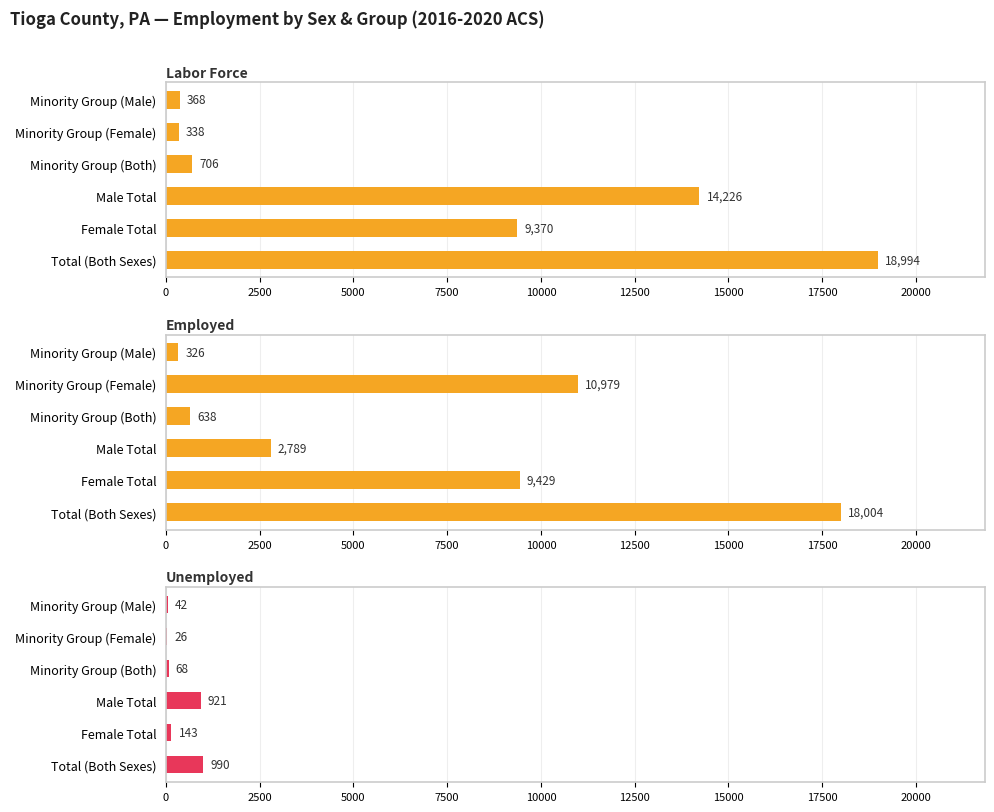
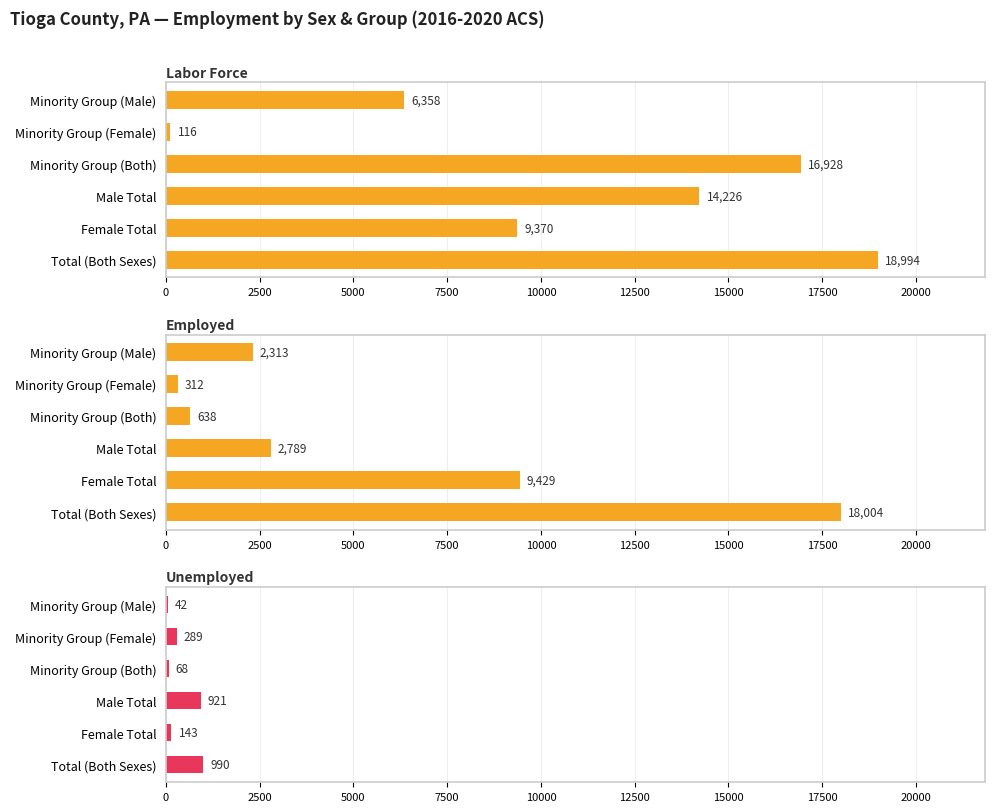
  {
    "Labor Force": {
-     "Minority Group (Male)": "368",
-     "Minority Group (Female)": "338",
-     "Minority Group (Both)": "706",
+     "Minority Group (Male)": "6,358",
+     "Minority Group (Female)": "116",
+     "Minority Group (Both)": "16,928",
      "Male Total": "14,226",
      "Female Total": "9,370",
      "Total (Both Sexes)": "18,994"
    },
    "Employed": {
-     "Minority Group (Male)": "326",
-     "Minority Group (Female)": "10,979",
+     "Minority Group (Male)": "2,313",
+     "Minority Group (Female)": "312",
      "Minority Group (Both)": "638",
      "Male Total": "2,789",
      "Female Total": "9,429",
      "Total (Both Sexes)": "18,004"
    },
    "Unemployed": {
      "Minority Group (Male)": "42",
-     "Minority Group (Female)": "26",
+     "Minority Group (Female)": "289",
      "Minority Group (Both)": "68",
      "Male Total": "921",
      "Female Total": "143",
      "Total (Both Sexes)": "990"
    }
  }
